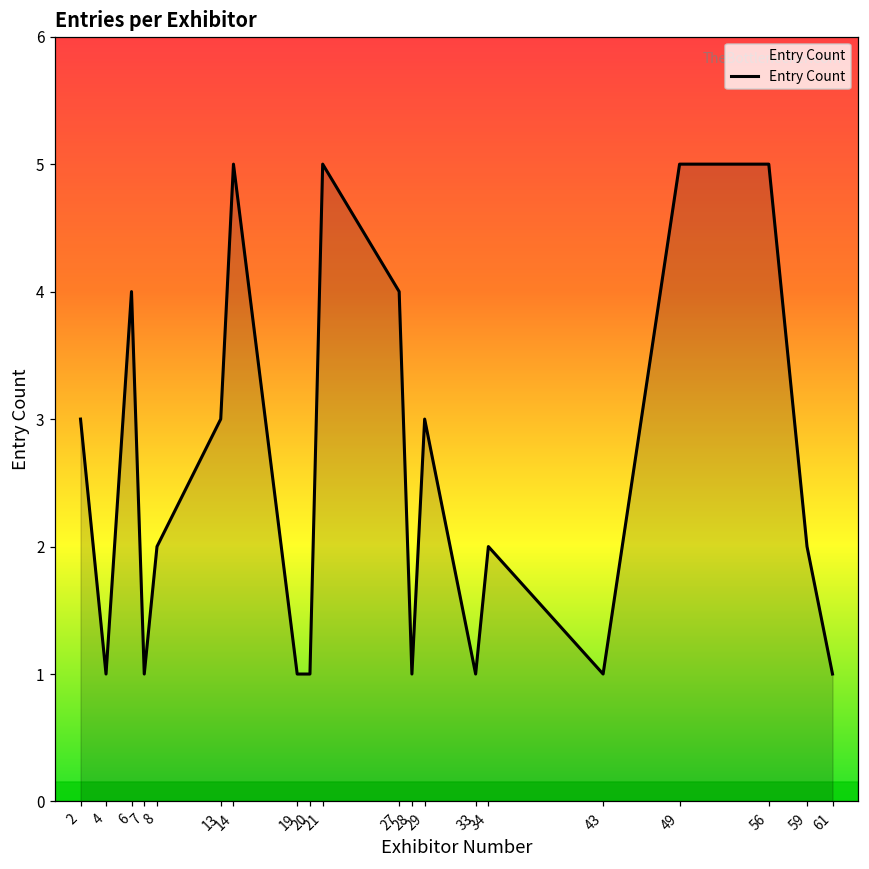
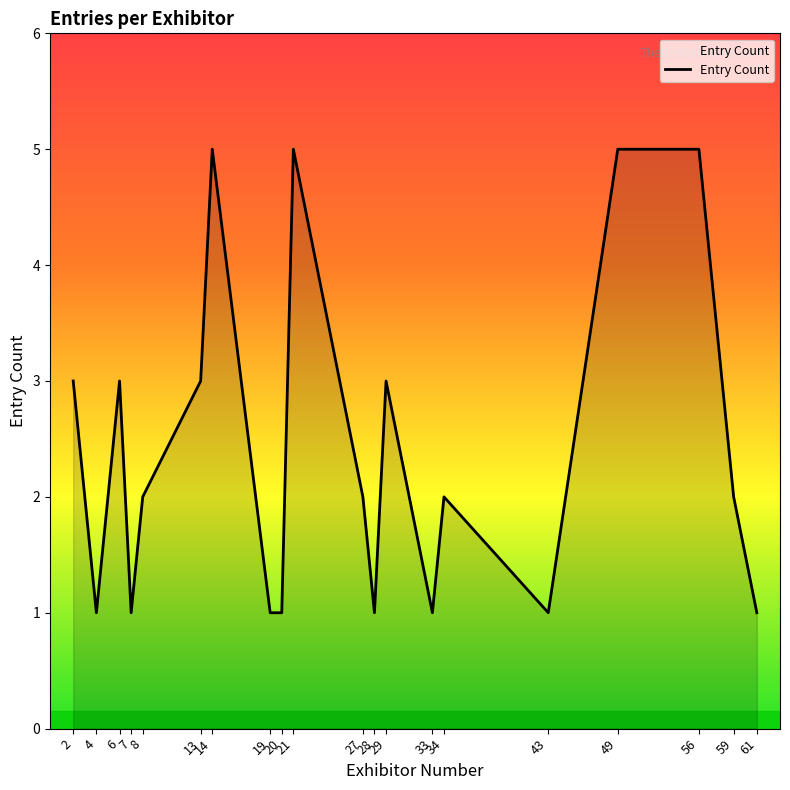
  {
    "2": 3,
    "4": 1,
-   "6": 4,
+   "6": 3,
    "7": 1,
    "8": 2,
    "13": 3,
    "14": 5,
    "19": 1,
    "20": 1,
    "21": 5,
-   "27": 4,
+   "27": 2,
    "28": 1,
    "29": 3,
    "33": 1,
    "34": 2,
    "43": 1,
    "49": 5,
    "56": 5,
    "59": 2,
    "61": 1
  }
